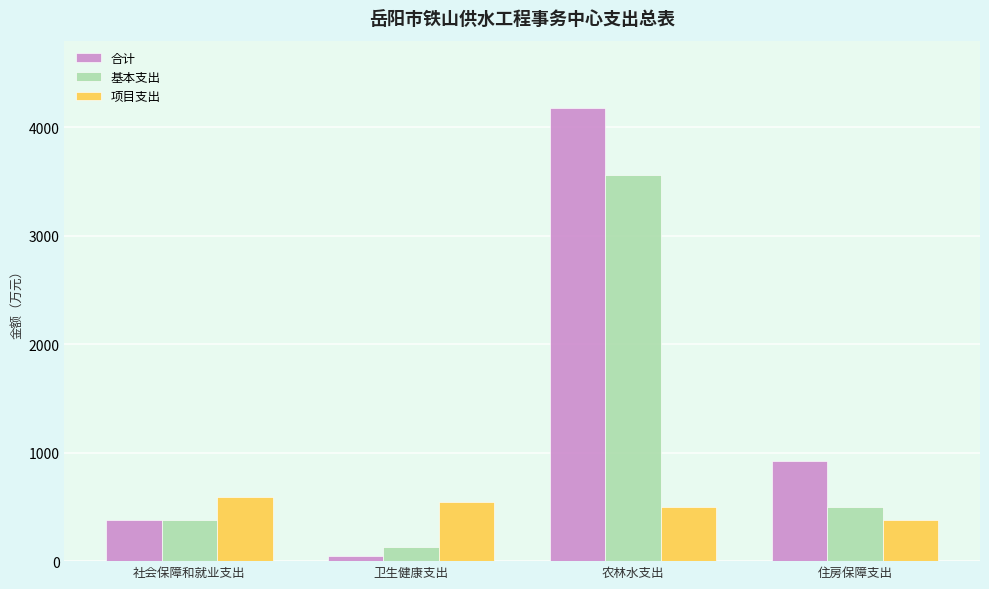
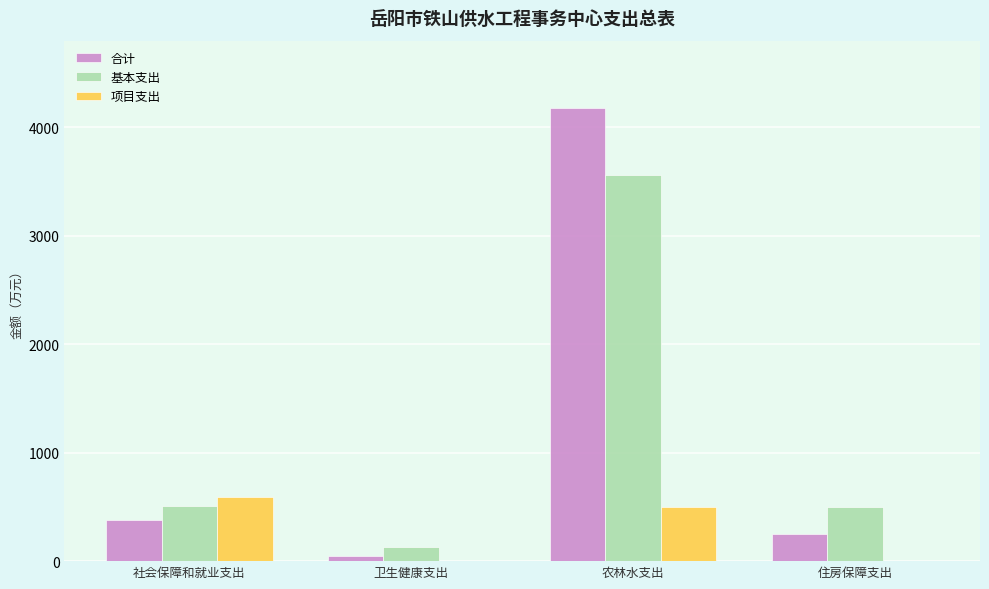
  {
    "合计": {
      "社会保障和就业支出": 380,
      "卫生健康支出": 50,
      "农林水支出": 4180,
-     "住房保障支出": 930
+     "住房保障支出": 250
    },
    "基本支出": {
-     "社会保障和就业支出": 380,
+     "社会保障和就业支出": 510,
      "卫生健康支出": 130,
      "农林水支出": 3560,
      "住房保障支出": 500
    },
    "项目支出": {
      "社会保障和就业支出": 590,
-     "卫生健康支出": 540,
+     "卫生健康支出": 0,
      "农林水支出": 500,
-     "住房保障支出": 380
+     "住房保障支出": 0
    }
  }
